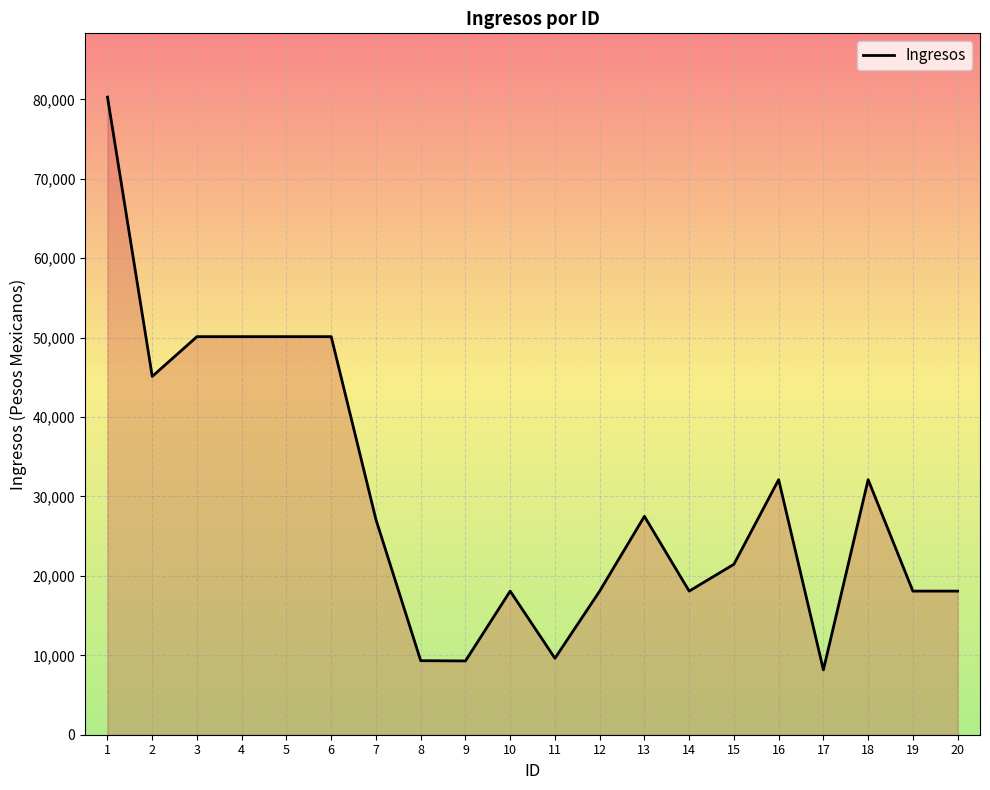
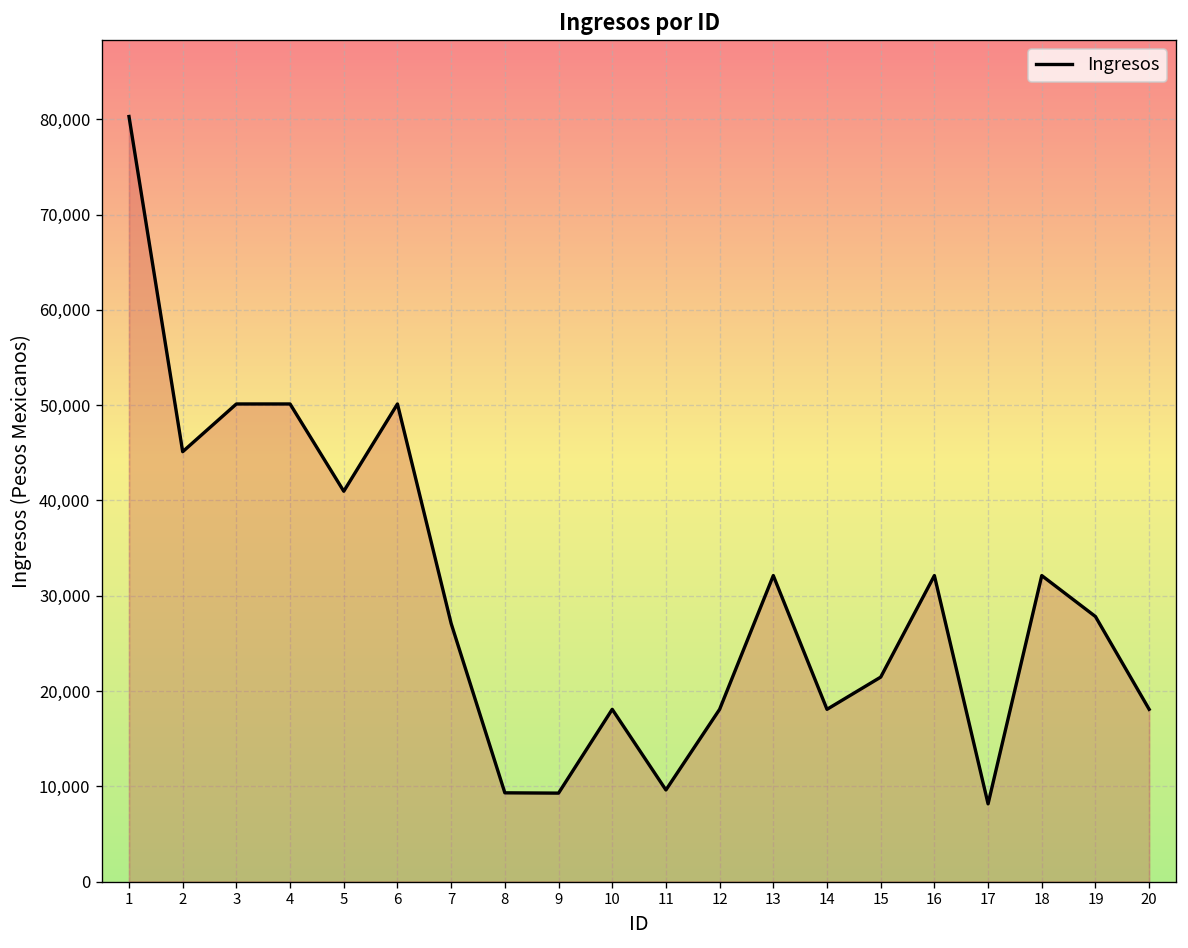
  {
    "1": "80,000",
    "2": "45,000",
    "3": "50,000",
    "4": "50,000",
-   "5": "50,000",
+   "5": "41,000",
    "6": "50,000",
    "7": "27,000",
    "8": "9,000",
    "9": "9,000",
    "10": "18,000",
    "11": "10,000",
    "12": "18,000",
-   "13": "28,000",
+   "13": "32,000",
    "14": "18,000",
    "15": "21,000",
    "16": "32,000",
    "17": "8,000",
    "18": "32,000",
-   "19": "18,000",
+   "19": "28,000",
    "20": "18,000"
  }
